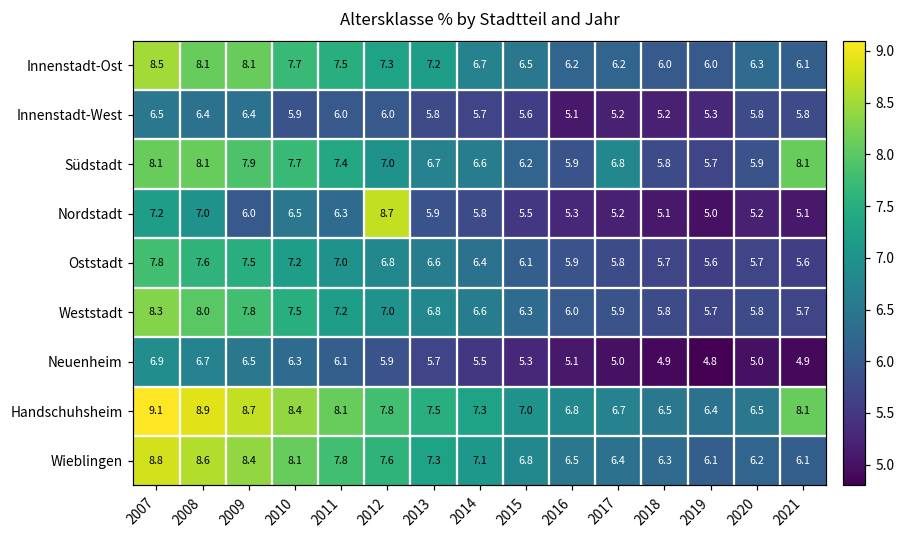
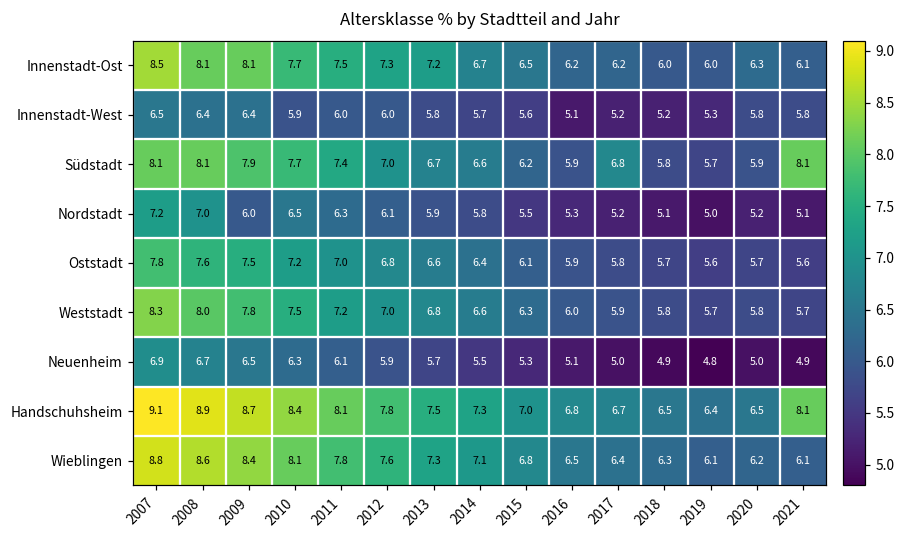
  {
    "Innenstadt-Ost": {
      "2007": 8.5,
      "2008": 8.1,
      "2009": 8.1,
      "2010": 7.7,
      "2011": 7.5,
      "2012": 7.3,
      "2013": 7.2,
      "2014": 6.7,
      "2015": 6.5,
      "2016": 6.2,
      "2017": 6.2,
      "2018": 6.0,
      "2019": 6.0,
      "2020": 6.3,
      "2021": 6.1
    },
    "Innenstadt-West": {
      "2007": 6.5,
      "2008": 6.4,
      "2009": 6.4,
      "2010": 5.9,
      "2011": 6.0,
      "2012": 6.0,
      "2013": 5.8,
      "2014": 5.7,
      "2015": 5.6,
      "2016": 5.1,
      "2017": 5.2,
      "2018": 5.2,
      "2019": 5.3,
      "2020": 5.8,
      "2021": 5.8
    },
    "Südstadt": {
      "2007": 8.1,
      "2008": 8.1,
      "2009": 7.9,
      "2010": 7.7,
      "2011": 7.4,
      "2012": 7.0,
      "2013": 6.7,
      "2014": 6.6,
      "2015": 6.2,
      "2016": 5.9,
      "2017": 6.8,
      "2018": 5.8,
      "2019": 5.7,
      "2020": 5.9,
      "2021": 8.1
    },
    "Nordstadt": {
      "2007": 7.2,
      "2008": 7.0,
      "2009": 6.0,
      "2010": 6.5,
      "2011": 6.3,
-     "2012": 8.7,
+     "2012": 6.1,
      "2013": 5.9,
      "2014": 5.8,
      "2015": 5.5,
      "2016": 5.3,
      "2017": 5.2,
      "2018": 5.1,
      "2019": 5.0,
      "2020": 5.2,
      "2021": 5.1
    },
    "Oststadt": {
      "2007": 7.8,
      "2008": 7.6,
      "2009": 7.5,
      "2010": 7.2,
      "2011": 7.0,
      "2012": 6.8,
      "2013": 6.6,
      "2014": 6.4,
      "2015": 6.1,
      "2016": 5.9,
      "2017": 5.8,
      "2018": 5.7,
      "2019": 5.6,
      "2020": 5.7,
      "2021": 5.6
    },
    "Weststadt": {
      "2007": 8.3,
      "2008": 8.0,
      "2009": 7.8,
      "2010": 7.5,
      "2011": 7.2,
      "2012": 7.0,
      "2013": 6.8,
      "2014": 6.6,
      "2015": 6.3,
      "2016": 6.0,
      "2017": 5.9,
      "2018": 5.8,
      "2019": 5.7,
      "2020": 5.8,
      "2021": 5.7
    },
    "Neuenheim": {
      "2007": 6.9,
      "2008": 6.7,
      "2009": 6.5,
      "2010": 6.3,
      "2011": 6.1,
      "2012": 5.9,
      "2013": 5.7,
      "2014": 5.5,
      "2015": 5.3,
      "2016": 5.1,
      "2017": 5.0,
      "2018": 4.9,
      "2019": 4.8,
      "2020": 5.0,
      "2021": 4.9
    },
    "Handschuhsheim": {
      "2007": 9.1,
      "2008": 8.9,
      "2009": 8.7,
      "2010": 8.4,
      "2011": 8.1,
      "2012": 7.8,
      "2013": 7.5,
      "2014": 7.3,
      "2015": 7.0,
      "2016": 6.8,
      "2017": 6.7,
      "2018": 6.5,
      "2019": 6.4,
      "2020": 6.5,
      "2021": 8.1
    },
    "Wieblingen": {
      "2007": 8.8,
      "2008": 8.6,
      "2009": 8.4,
      "2010": 8.1,
      "2011": 7.8,
      "2012": 7.6,
      "2013": 7.3,
      "2014": 7.1,
      "2015": 6.8,
      "2016": 6.5,
      "2017": 6.4,
      "2018": 6.3,
      "2019": 6.1,
      "2020": 6.2,
      "2021": 6.1
    }
  }
